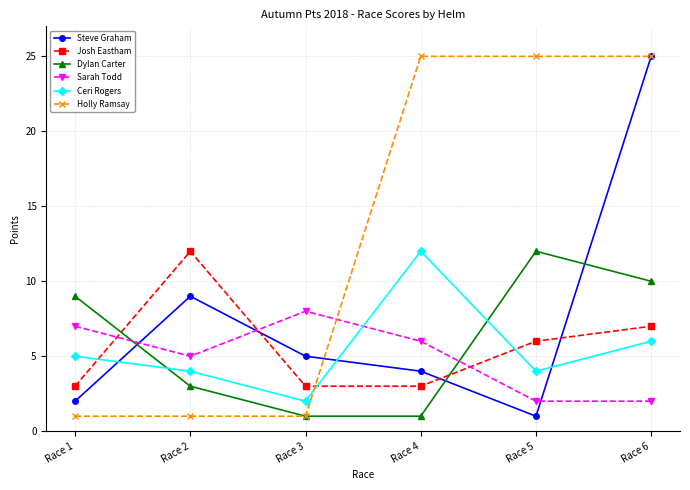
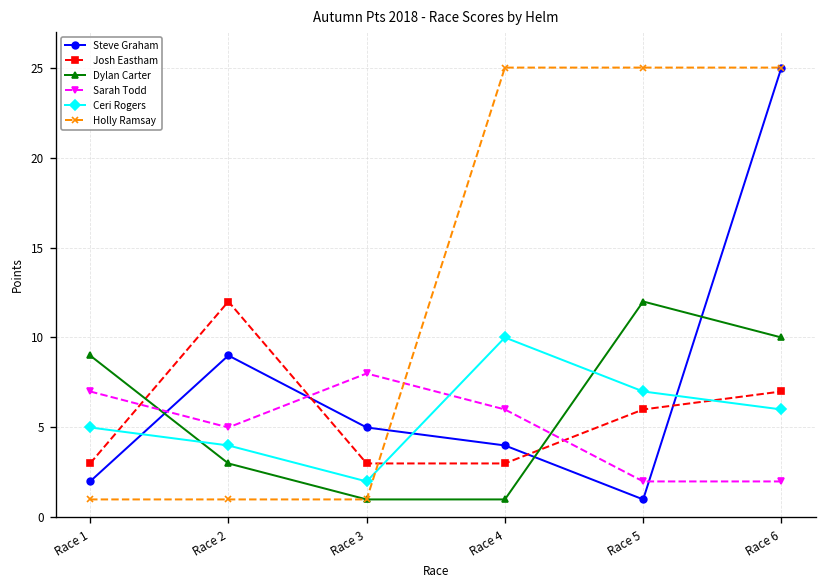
  {
    "Steve Graham": {
      "Race 1": 2,
      "Race 2": 9,
      "Race 3": 5,
      "Race 4": 4,
      "Race 5": 1
    },
    "Josh Eastham": {
      "Race 1": 3,
      "Race 2": 12,
      "Race 3": 3,
      "Race 4": 3,
      "Race 5": 6,
      "Race 6": 7
    },
    "Dylan Carter": {
      "Race 1": 9,
      "Race 2": 3,
      "Race 4": 1,
      "Race 5": 12,
      "Race 6": 10
    },
    "Sarah Todd": {
      "Race 1": 7,
      "Race 2": 5,
      "Race 3": 8,
      "Race 4": 6,
      "Race 5": 2,
      "Race 6": 2
    },
    "Ceri Rogers": {
      "Race 1": 5,
      "Race 2": 4,
      "Race 3": 2,
-     "Race 4": 12,
-     "Race 5": 4,
+     "Race 4": 10,
+     "Race 5": 7,
      "Race 6": 6
    },
    "Holly Ramsay": {
      "Race 1": 1,
      "Race 2": 1,
      "Race 4": 25,
      "Race 5": 25
    }
  }
